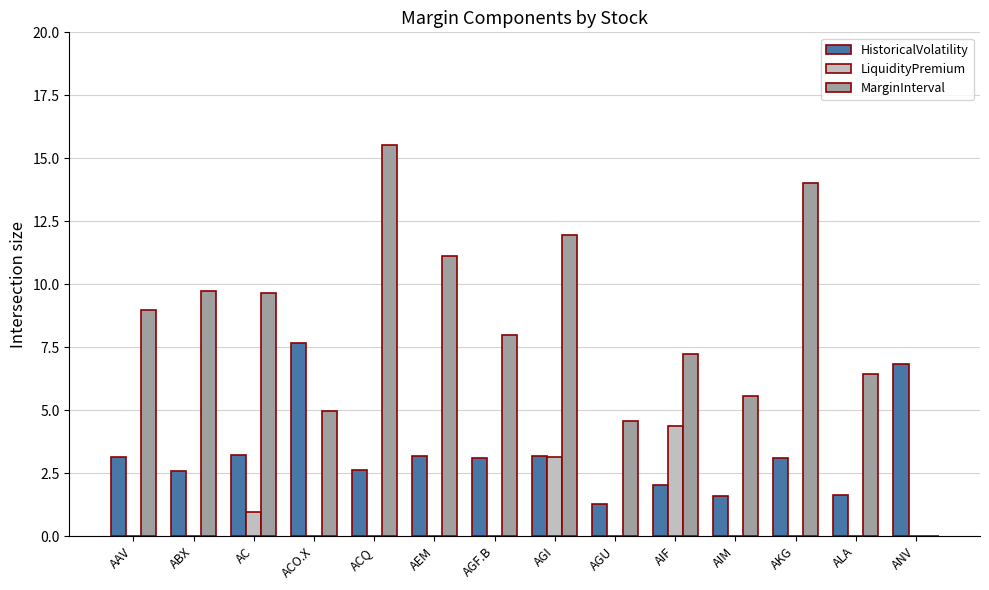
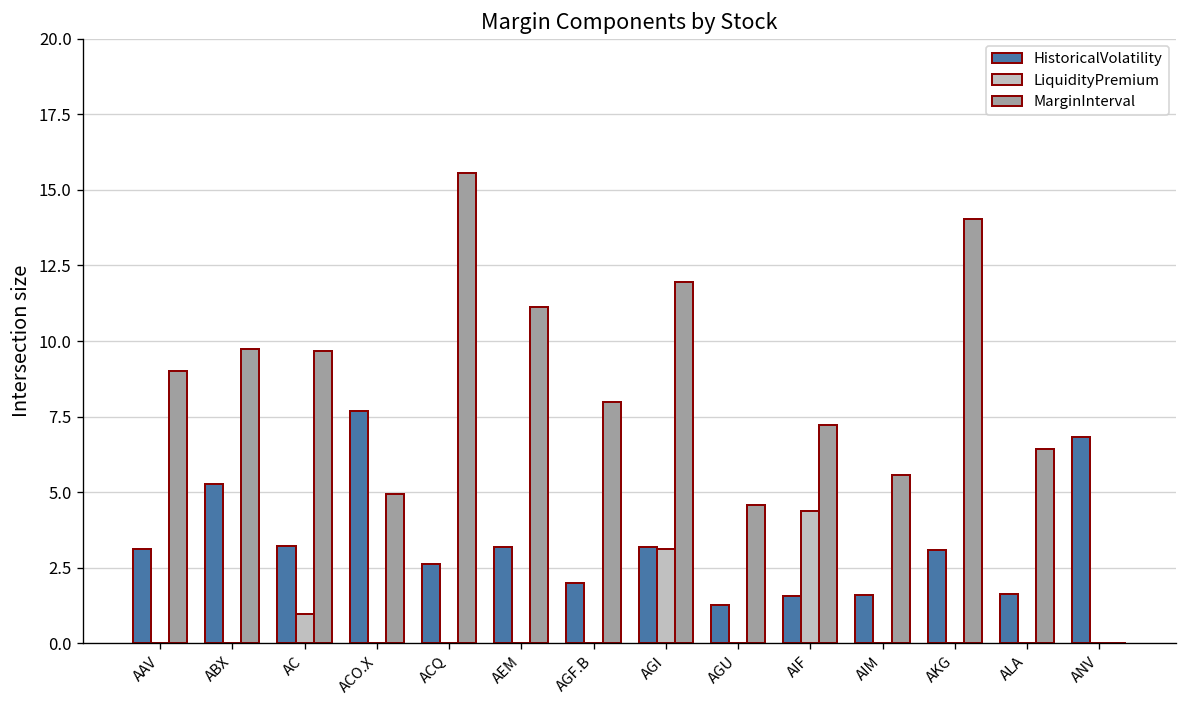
  {
    "HistoricalVolatility": {
      "AAV": 3.1,
-     "ABX": 2.6,
+     "ABX": 5.3,
      "AC": 3.2,
      "ACO.X": 7.7,
      "ACQ": 2.6,
      "AEM": 3.2,
-     "AGF.B": 3.1,
+     "AGF.B": 2.0,
      "AGI": 3.2,
      "AGU": 1.3,
-     "AIF": 2.0,
+     "AIF": 1.6,
      "AIM": 1.6,
      "AKG": 3.1,
      "ALA": 1.6,
      "ANV": 6.8
    }
  }
